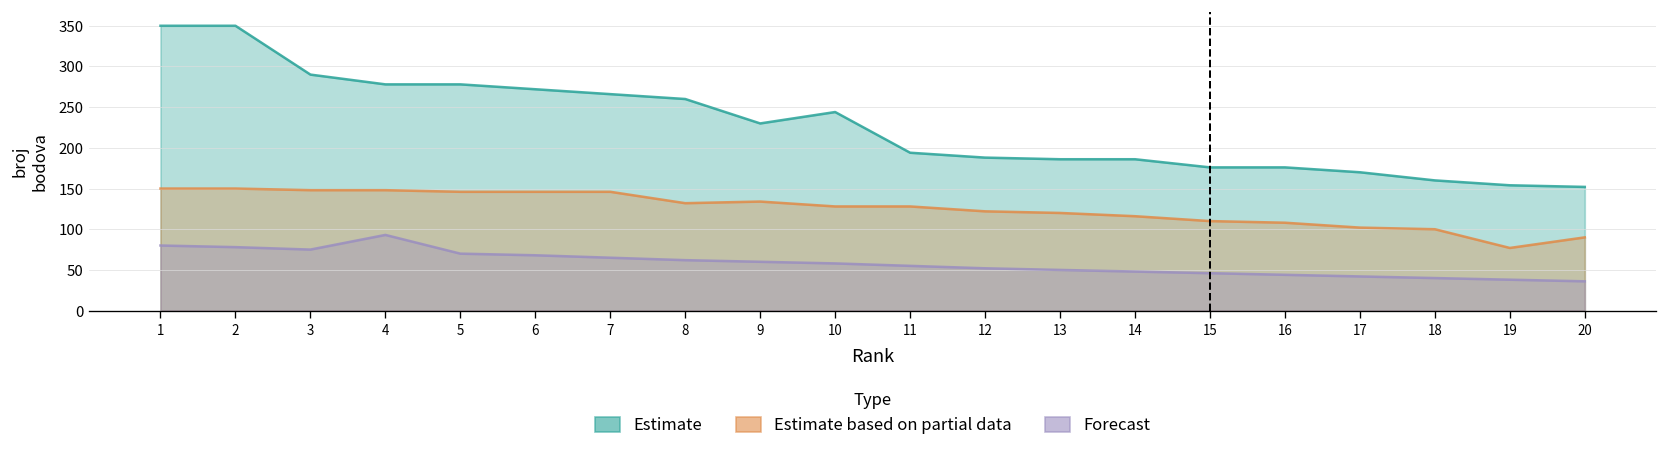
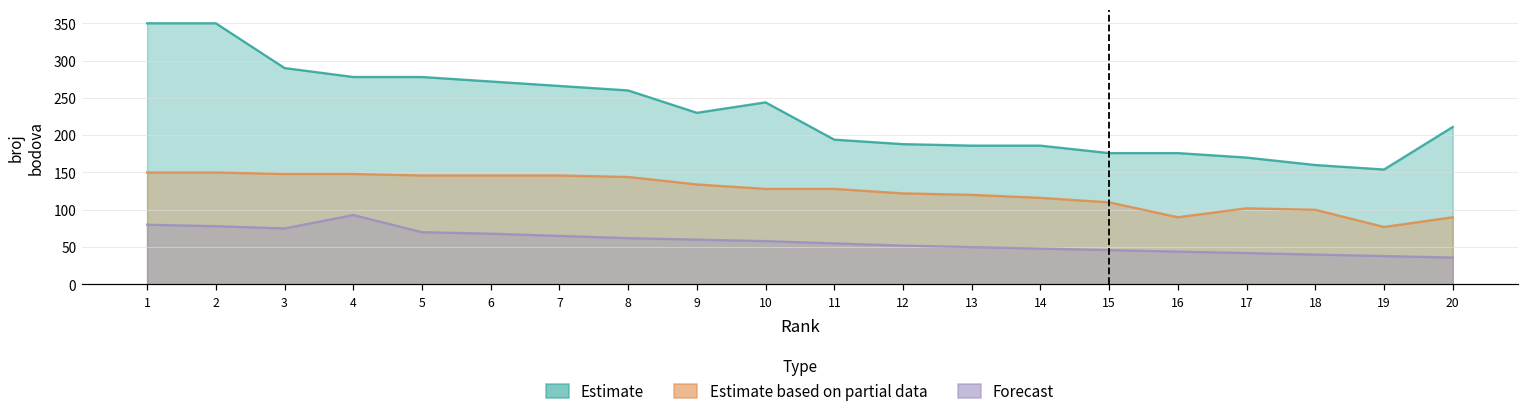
  {
    "Estimate": {
      "1": 350,
      "2": 350,
      "3": 290,
      "4": 280,
      "5": 280,
      "6": 270,
      "7": 270,
      "8": 260,
      "9": 230,
      "10": 240,
      "11": 190,
      "12": 190,
      "13": 190,
      "14": 190,
      "15": 180,
      "16": 180,
      "17": 170,
      "18": 160,
      "19": 150,
-     "20": 150
+     "20": 210
    },
    "Estimate based on partial data": {
      "1": 150,
      "2": 150,
      "3": 150,
      "4": 150,
      "5": 150,
      "6": 150,
      "7": 150,
-     "8": 130,
+     "8": 140,
      "9": 130,
      "10": 130,
      "11": 130,
      "12": 120,
      "13": 120,
      "14": 120,
      "15": 110,
-     "16": 110,
+     "16": 90,
      "17": 100,
      "18": 100,
      "19": 80,
      "20": 90
    },
    "Forecast": {
      "1": 80,
      "2": 80,
      "3": 80,
      "4": 90,
      "5": 70,
      "6": 70,
      "7": 70,
      "8": 60,
      "9": 60,
      "10": 60,
      "11": 60,
      "12": 50,
      "13": 50,
      "14": 50,
      "15": 50,
      "16": 40,
      "17": 40,
      "18": 40,
      "19": 40,
      "20": 40
    }
  }
